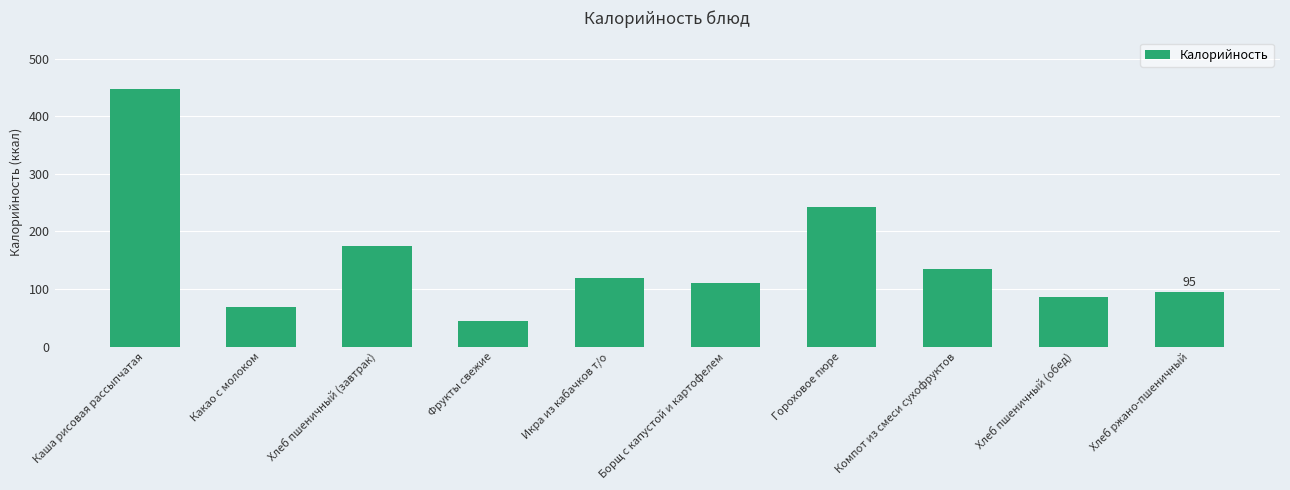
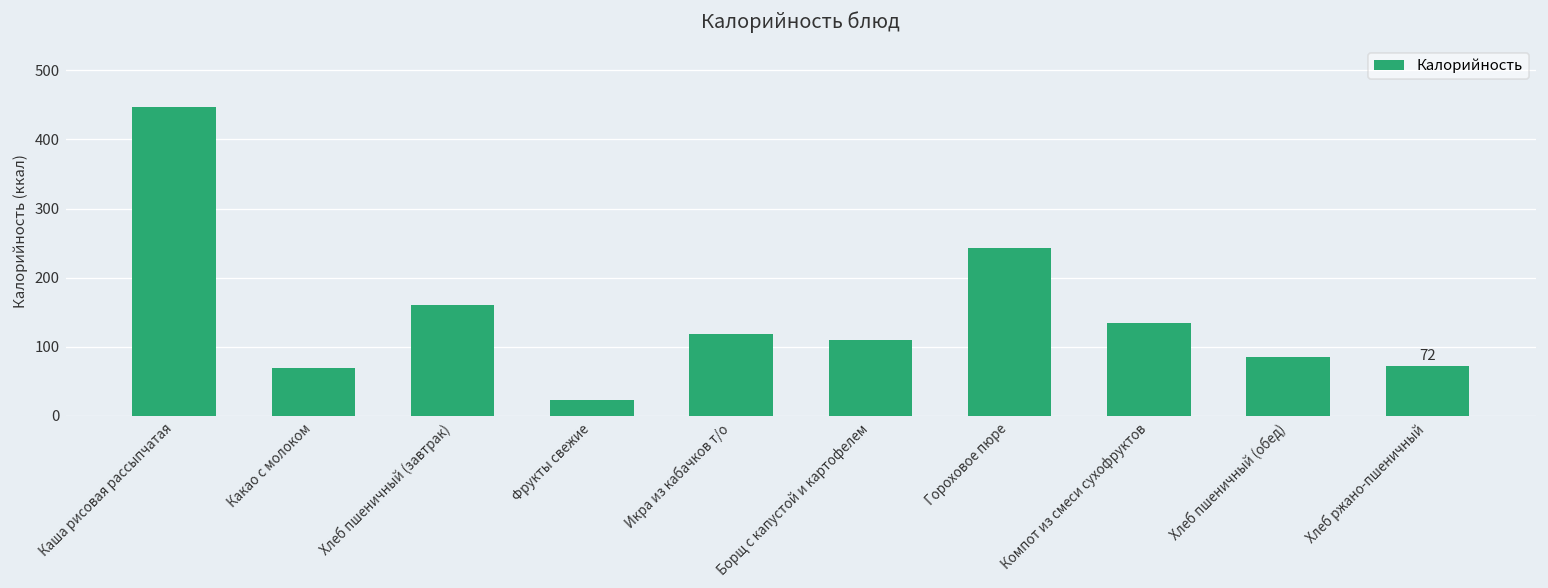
  {
-   "Хлеб пшеничный (завтрак)": 180,
-   "Фрукты свежие": 40,
-   "Хлеб ржано-пшеничный": 95
+   "Хлеб пшеничный (завтрак)": 160,
+   "Фрукты свежие": 20,
+   "Хлеб ржано-пшеничный": 72
  }
